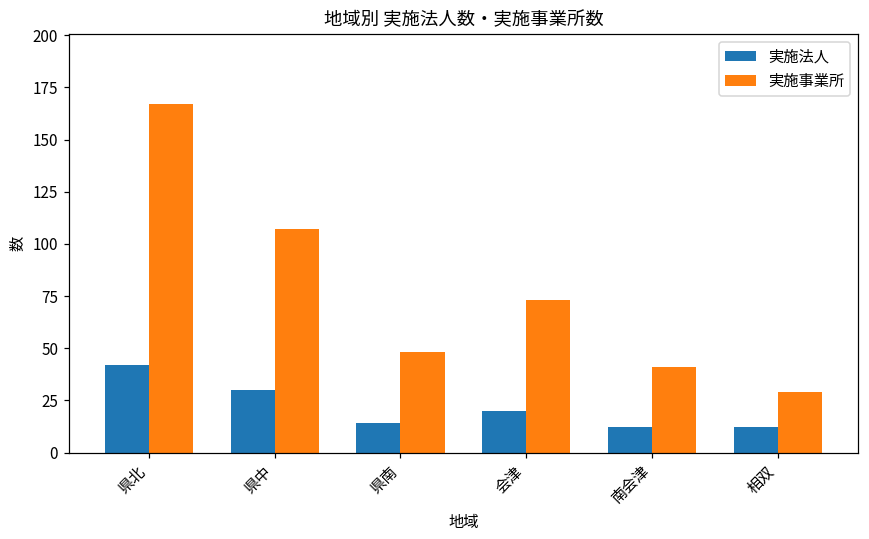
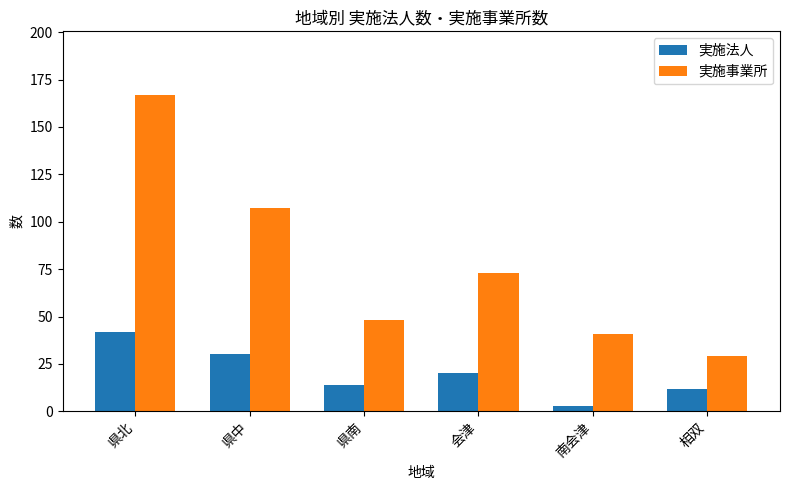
  {
    "実施法人": {
      "県北": 42,
      "県中": 30,
      "県南": 14,
      "会津": 20,
-     "南会津": 12,
+     "南会津": 3,
      "相双": 12
    },
    "実施事業所": {
      "県北": 167,
      "県中": 107,
      "県南": 48,
      "会津": 73,
      "南会津": 41,
      "相双": 29
    }
  }
